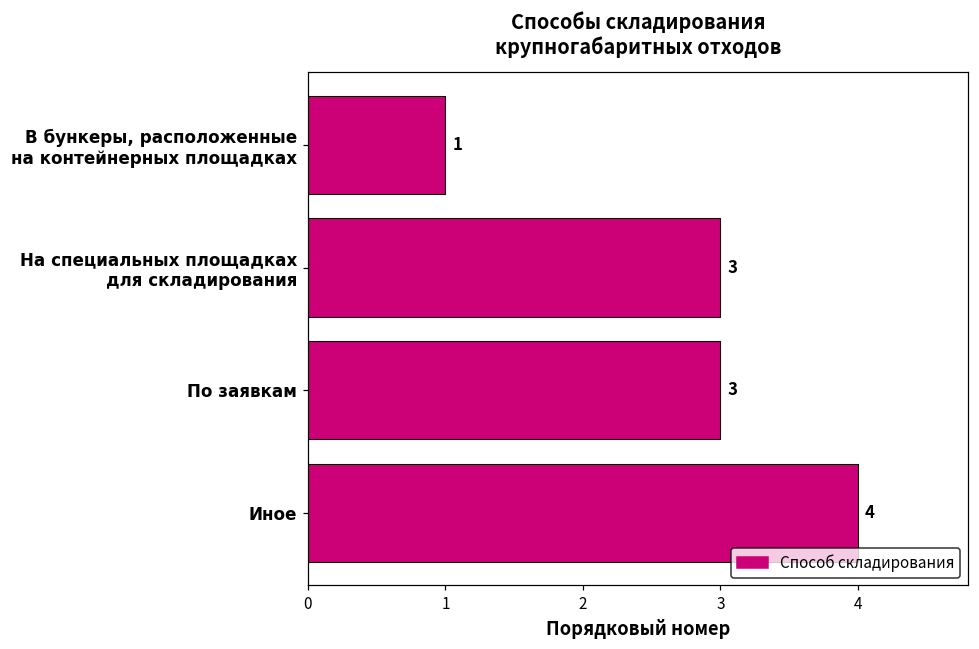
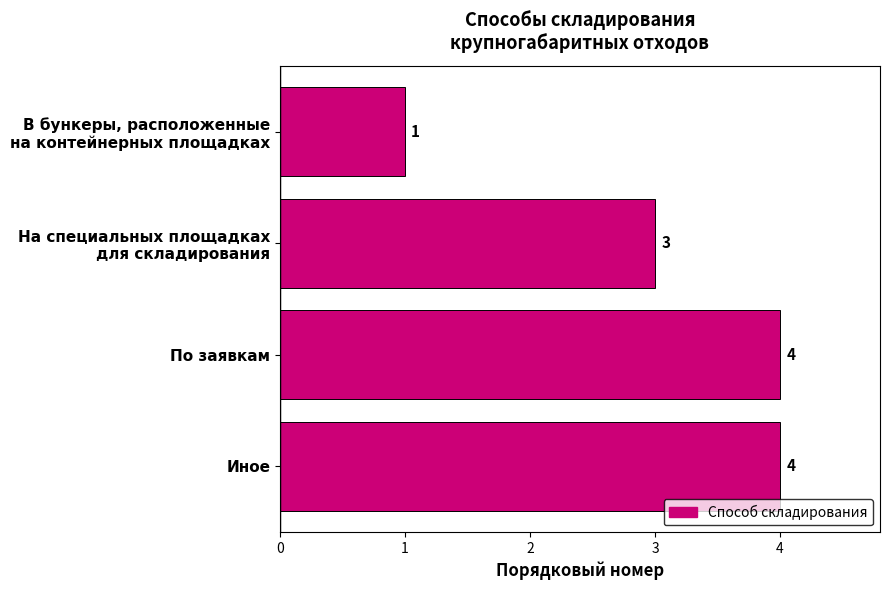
  {
    "В бункеры, расположенные на контейнерных площадках": 1,
    "На специальных площадках для складирования": 3,
-   "По заявкам": 3,
+   "По заявкам": 4,
    "Иное": 4
  }
